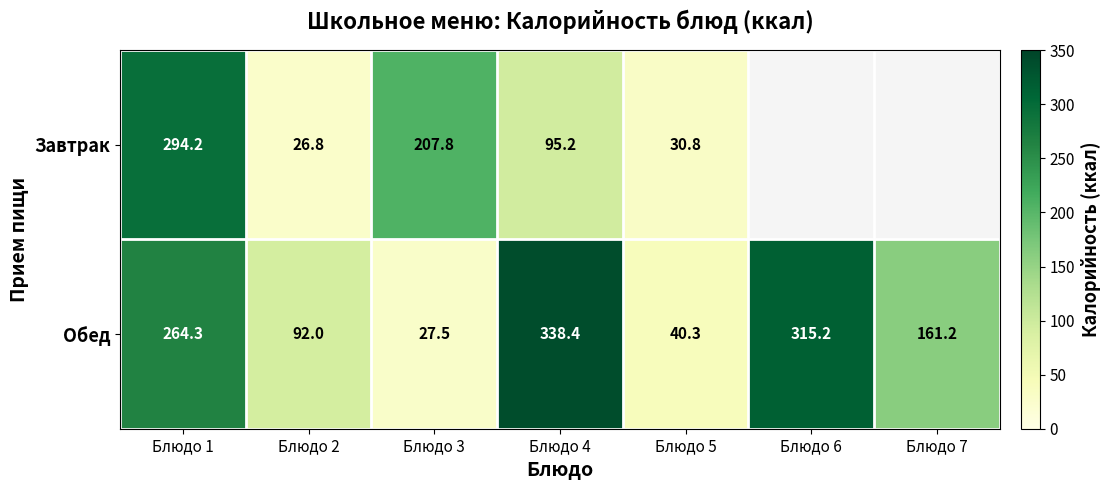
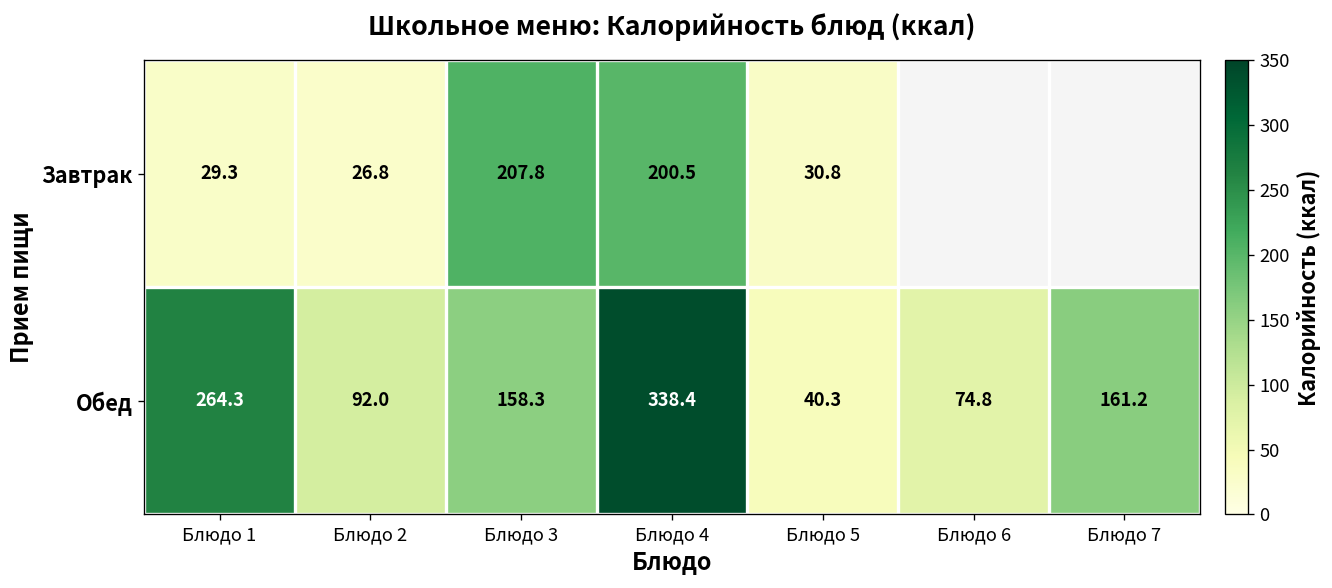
  {
    "Завтрак": {
-     "Блюдо 1": 294.2,
+     "Блюдо 1": 29.3,
      "Блюдо 2": 26.8,
      "Блюдо 3": 207.8,
-     "Блюдо 4": 95.2,
+     "Блюдо 4": 200.5,
      "Блюдо 5": 30.8
    },
    "Обед": {
      "Блюдо 1": 264.3,
      "Блюдо 2": 92.0,
-     "Блюдо 3": 27.5,
+     "Блюдо 3": 158.3,
      "Блюдо 4": 338.4,
      "Блюдо 5": 40.3,
-     "Блюдо 6": 315.2,
+     "Блюдо 6": 74.8,
      "Блюдо 7": 161.2
    }
  }
